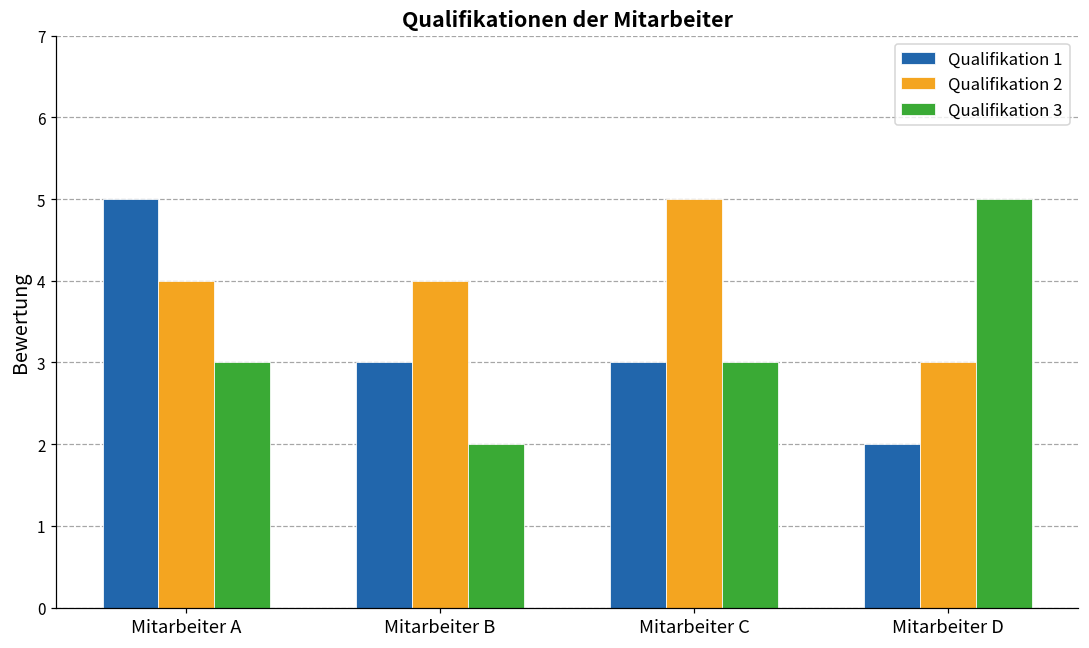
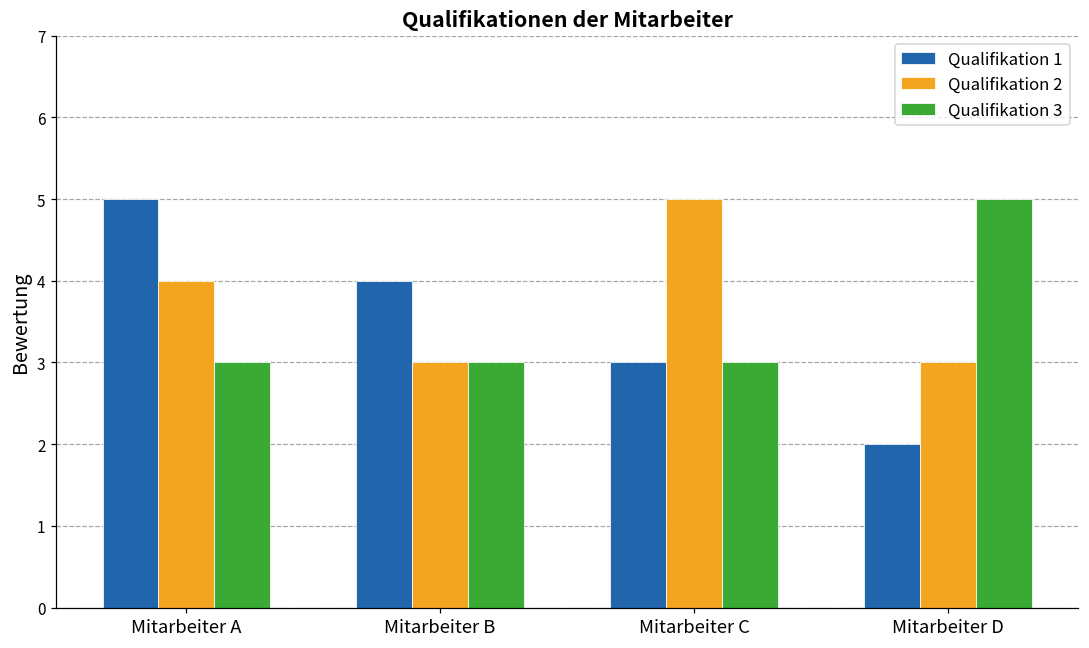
  {
    "Qualifikation 1": {
      "Mitarbeiter A": 5,
-     "Mitarbeiter B": 3,
+     "Mitarbeiter B": 4,
      "Mitarbeiter C": 3,
      "Mitarbeiter D": 2
    },
    "Qualifikation 2": {
      "Mitarbeiter A": 4,
-     "Mitarbeiter B": 4,
+     "Mitarbeiter B": 3,
      "Mitarbeiter C": 5,
      "Mitarbeiter D": 3
    },
    "Qualifikation 3": {
      "Mitarbeiter A": 3,
-     "Mitarbeiter B": 2,
+     "Mitarbeiter B": 3,
      "Mitarbeiter C": 3,
      "Mitarbeiter D": 5
    }
  }
